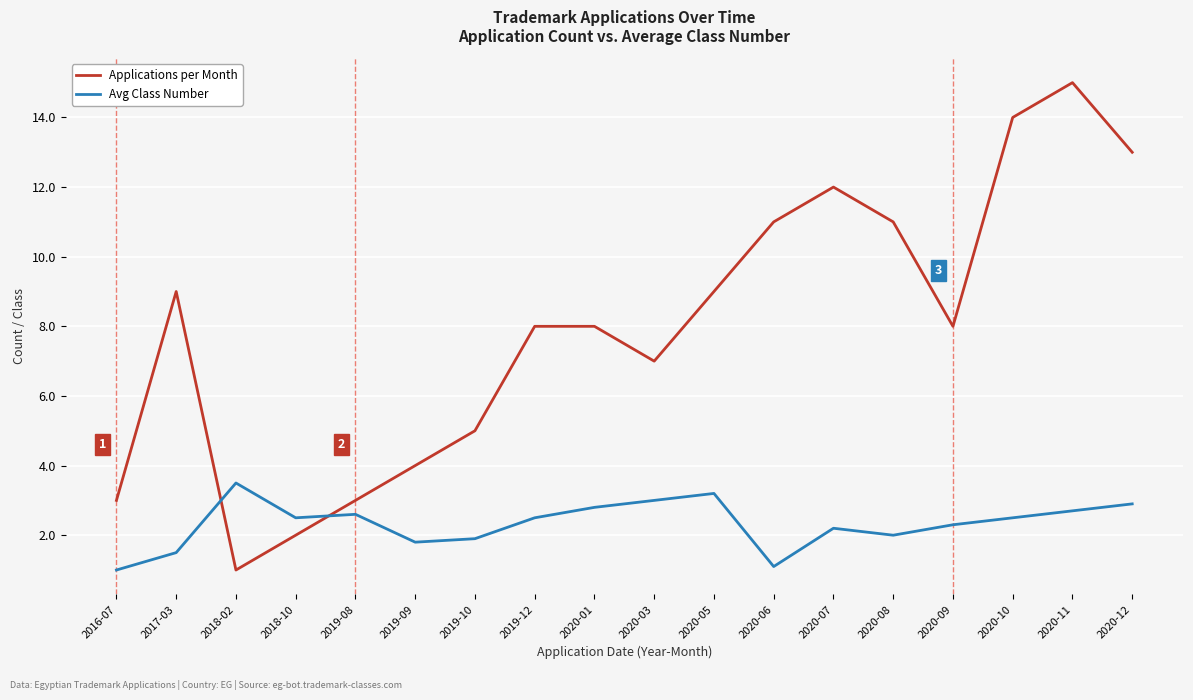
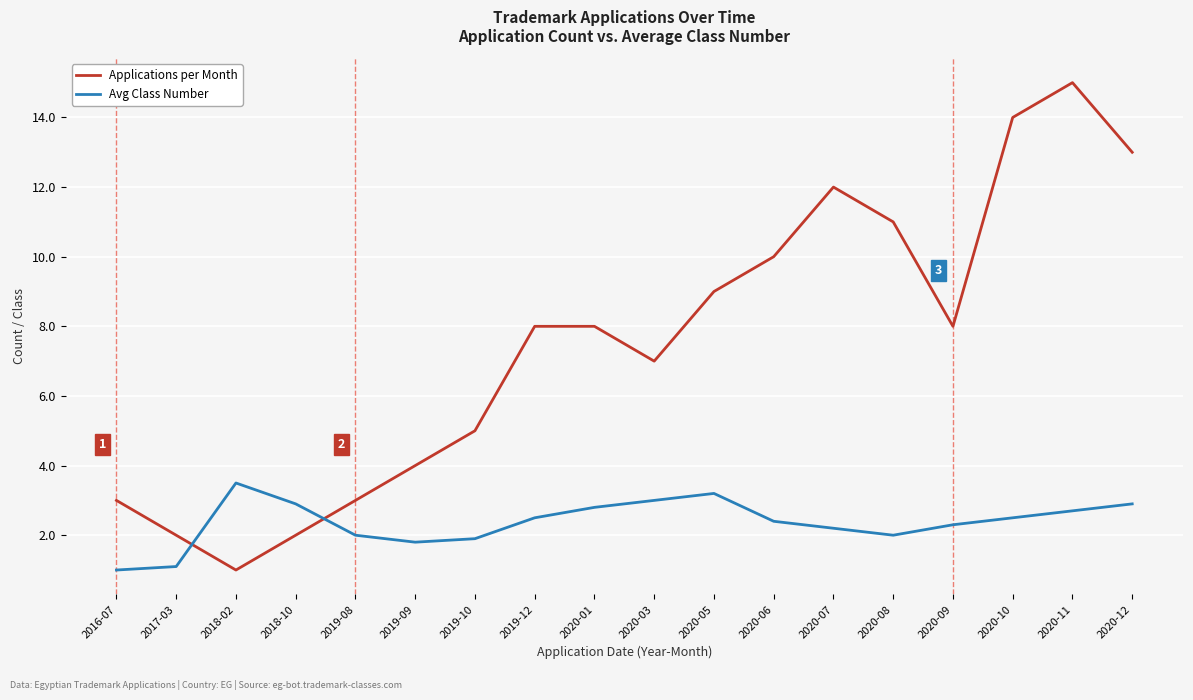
  {
    "Applications per Month": {
      "2016-07": 3,
-     "2017-03": 9,
+     "2017-03": 2,
      "2018-02": 1,
      "2018-10": 2,
      "2019-08": 3,
      "2019-09": 4,
      "2019-10": 5,
      "2019-12": 8,
      "2020-01": 8,
      "2020-03": 7,
      "2020-05": 9,
-     "2020-06": 11,
+     "2020-06": 10,
      "2020-07": 12,
      "2020-08": 11,
      "2020-09": 8,
      "2020-10": 14,
      "2020-11": 15,
      "2020-12": 13
    },
    "Avg Class Number": {
      "2016-07": 1.0,
-     "2017-03": 1.5,
+     "2017-03": 1.1,
      "2018-02": 3.5,
-     "2018-10": 2.5,
-     "2019-08": 2.6,
+     "2018-10": 2.9,
+     "2019-08": 2.0,
      "2019-09": 1.8,
      "2019-10": 1.9,
      "2019-12": 2.5,
      "2020-01": 2.8,
      "2020-03": 3.0,
      "2020-05": 3.2,
-     "2020-06": 1.1,
+     "2020-06": 2.4,
      "2020-07": 2.2,
      "2020-08": 2.0,
      "2020-09": 2.3,
      "2020-10": 2.5,
      "2020-11": 2.7,
      "2020-12": 2.9
    }
  }
